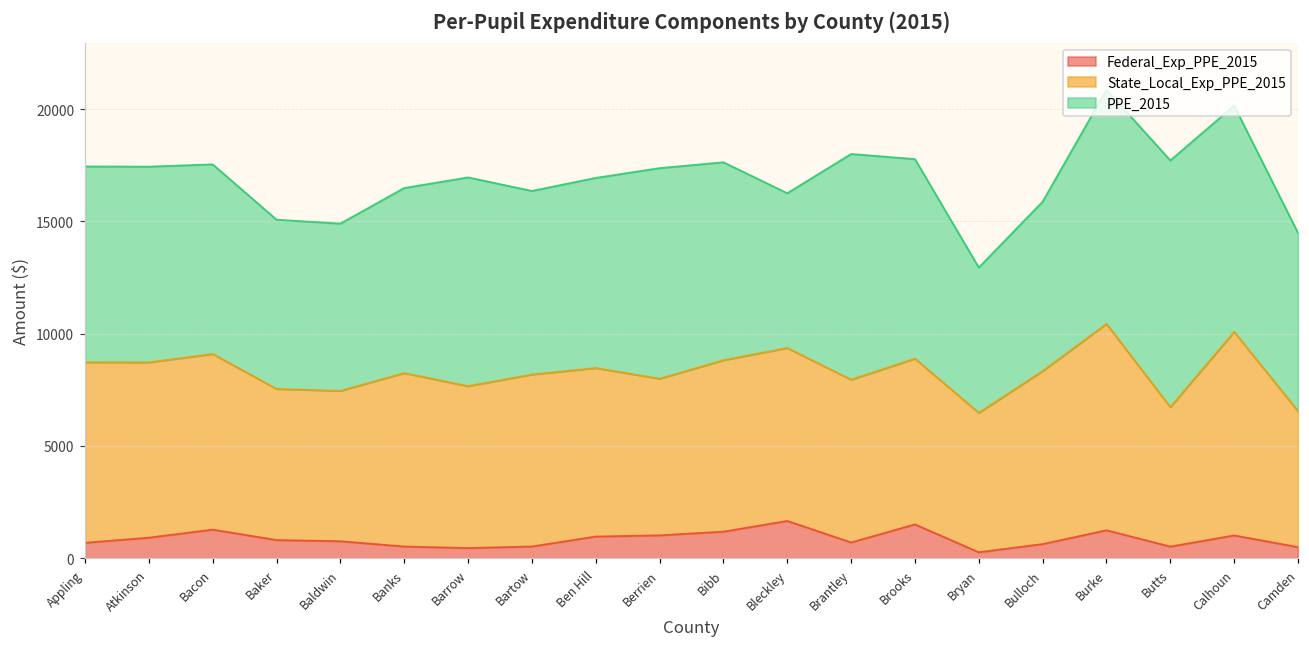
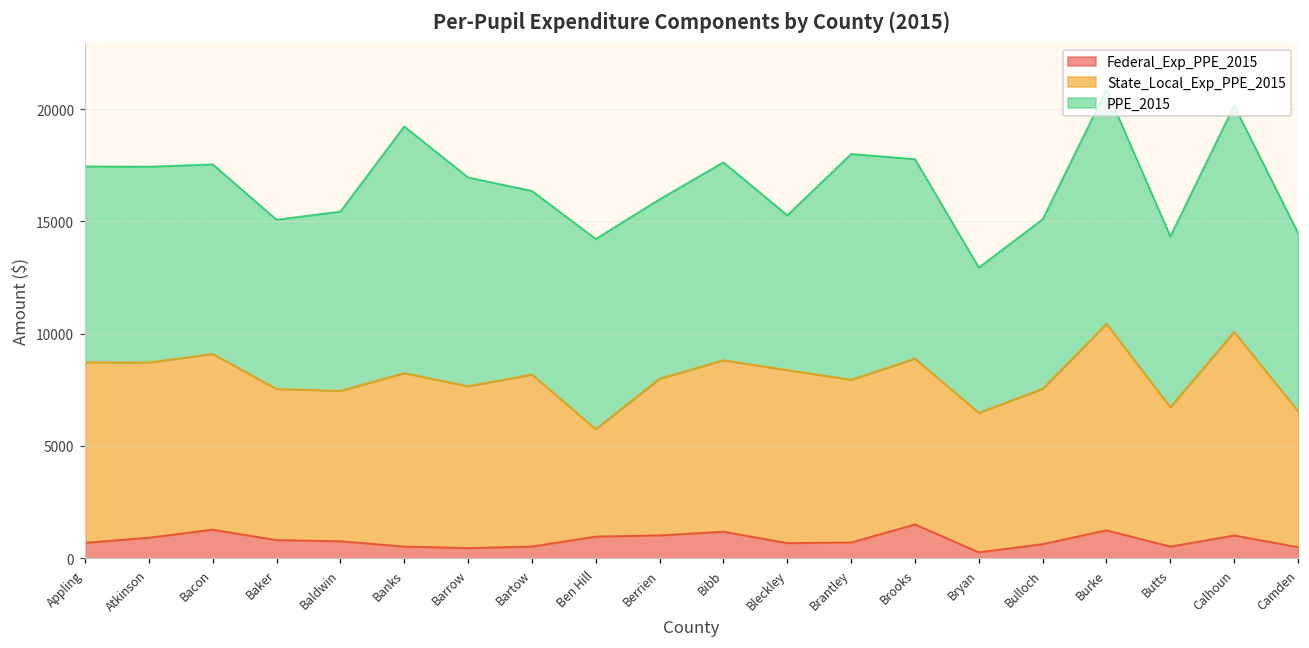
  {
    "Federal_Exp_PPE_2015": {
      "Appling": 700,
      "Atkinson": 900,
      "Bacon": 1300,
      "Baker": 800,
      "Baldwin": 800,
      "Banks": 500,
      "Barrow": 400,
      "Bartow": 500,
      "Ben Hill": 1000,
      "Berrien": 1000,
      "Bibb": 1200,
-     "Bleckley": 1700,
+     "Bleckley": 700,
      "Brantley": 700,
      "Brooks": 1500,
      "Bryan": 300,
      "Bulloch": 600,
      "Burke": 1200,
      "Butts": 500,
      "Calhoun": 1000,
      "Camden": 500
    },
    "State_Local_Exp_PPE_2015": {
      "Appling": 8000,
      "Atkinson": 7800,
      "Bacon": 7800,
      "Baker": 6700,
      "Baldwin": 6700,
      "Banks": 7700,
      "Barrow": 7200,
      "Bartow": 7700,
-     "Ben Hill": 7500,
+     "Ben Hill": 4800,
      "Berrien": 7000,
      "Bibb": 7600,
      "Bleckley": 7700,
      "Brantley": 7300,
      "Brooks": 7400,
      "Bryan": 6200,
-     "Bulloch": 7700,
+     "Bulloch": 6900,
      "Burke": 9200,
      "Butts": 6200,
      "Calhoun": 9100,
      "Camden": 6100
    },
    "PPE_2015": {
      "Appling": 8700,
      "Atkinson": 8700,
      "Bacon": 8400,
      "Baker": 7500,
-     "Baldwin": 7500,
-     "Banks": 8200,
+     "Baldwin": 8000,
+     "Banks": 11000,
      "Barrow": 9300,
      "Bartow": 8200,
      "Ben Hill": 8500,
-     "Berrien": 9400,
+     "Berrien": 8000,
      "Bibb": 8800,
      "Bleckley": 6900,
      "Brantley": 10100,
      "Brooks": 8900,
      "Bryan": 6500,
      "Bulloch": 7500,
-     "Butts": 11000,
+     "Butts": 7600,
      "Camden": 7900
    }
  }
